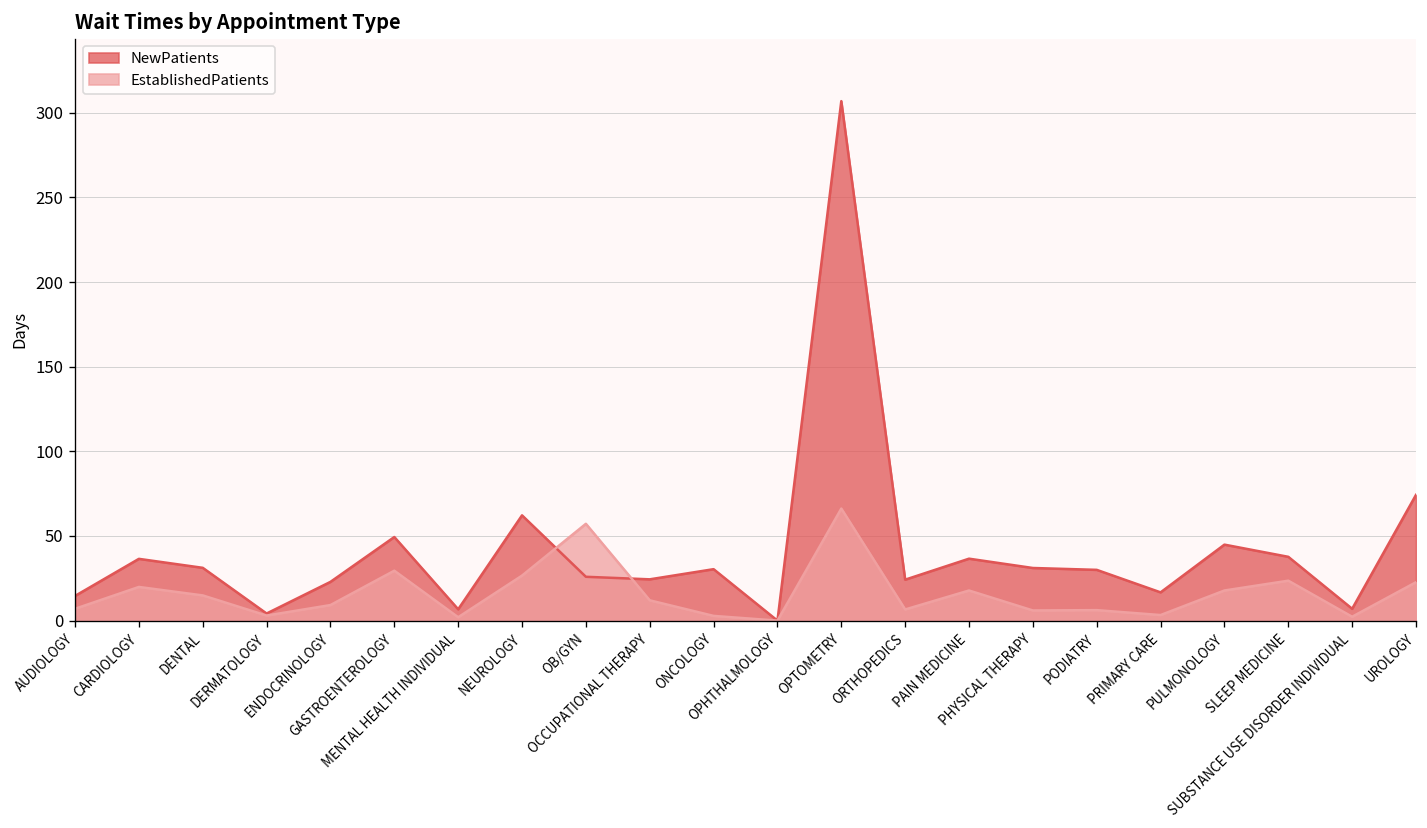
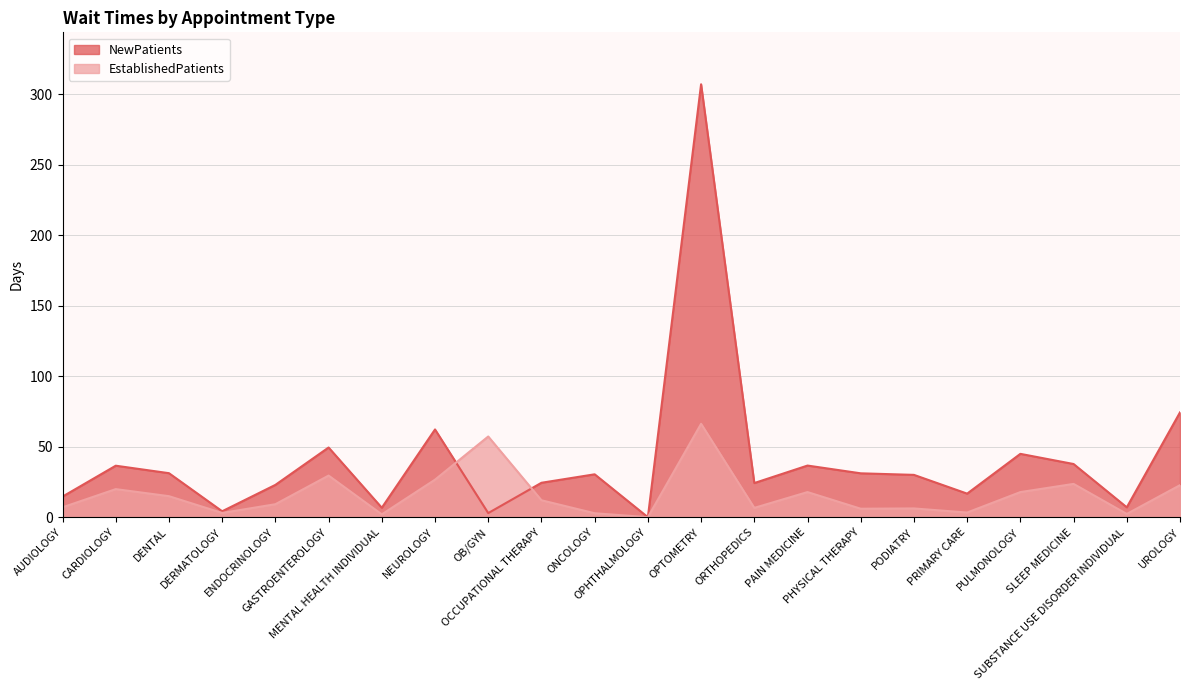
  {
    "NewPatients": {
      "AUDIOLOGY": 15,
      "CARDIOLOGY": 37,
      "DENTAL": 31,
      "ENDOCRINOLOGY": 23,
      "GASTROENTEROLOGY": 49,
      "MENTAL HEALTH INDIVIDUAL": 7,
      "NEUROLOGY": 62,
-     "OB/GYN": 26,
+     "OB/GYN": 3,
      "OCCUPATIONAL THERAPY": 24,
      "ONCOLOGY": 30,
      "OPTOMETRY": 307,
      "ORTHOPEDICS": 24,
      "PAIN MEDICINE": 37,
      "PHYSICAL THERAPY": 31,
      "PODIATRY": 30,
      "PRIMARY CARE": 17,
      "PULMONOLOGY": 45,
      "SLEEP MEDICINE": 38,
      "SUBSTANCE USE DISORDER INDIVIDUAL": 7,
      "UROLOGY": 74
    },
    "EstablishedPatients": {
      "AUDIOLOGY": 7,
      "CARDIOLOGY": 20,
      "DENTAL": 15,
      "ENDOCRINOLOGY": 9,
      "GASTROENTEROLOGY": 30,
      "MENTAL HEALTH INDIVIDUAL": 2,
      "NEUROLOGY": 27,
      "OB/GYN": 57,
      "OCCUPATIONAL THERAPY": 12,
      "ONCOLOGY": 3,
      "OPTOMETRY": 66,
      "ORTHOPEDICS": 7,
      "PAIN MEDICINE": 18,
      "PHYSICAL THERAPY": 6,
      "PODIATRY": 6,
      "PRIMARY CARE": 3,
      "PULMONOLOGY": 18,
      "SLEEP MEDICINE": 24,
      "SUBSTANCE USE DISORDER INDIVIDUAL": 2,
      "UROLOGY": 23
    }
  }
